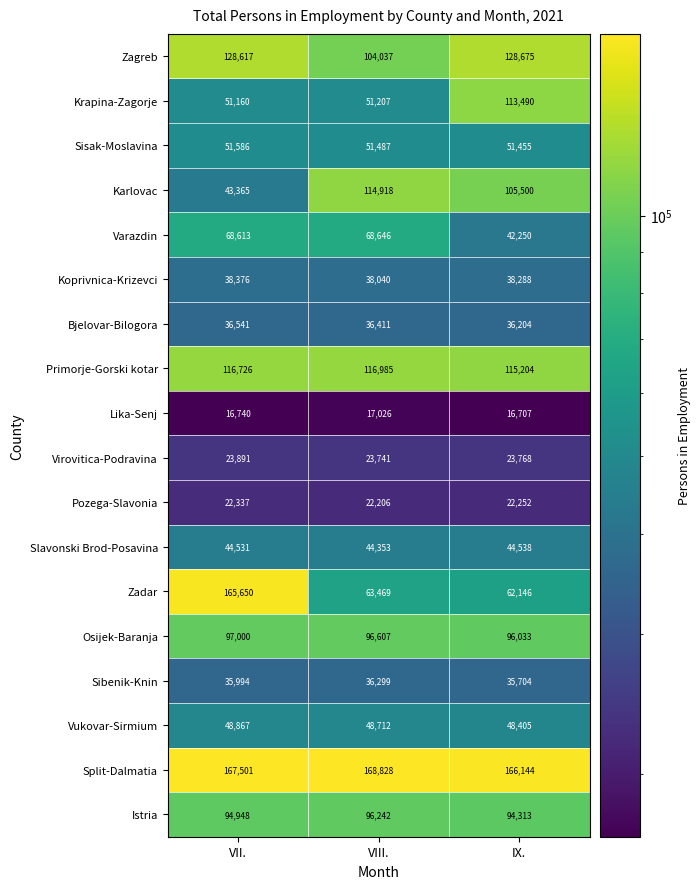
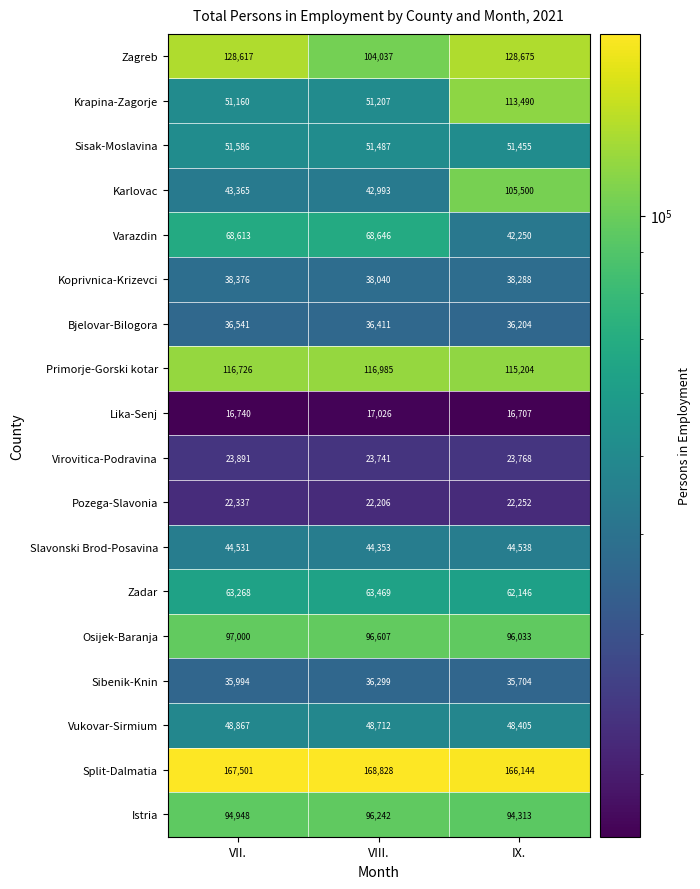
  {
    "Zagreb": {
      "VII.": "128,617",
      "VIII.": "104,037",
      "IX.": "128,675"
    },
    "Krapina-Zagorje": {
      "VII.": "51,160",
      "VIII.": "51,207",
      "IX.": "113,490"
    },
    "Sisak-Moslavina": {
      "VII.": "51,586",
      "VIII.": "51,487",
      "IX.": "51,455"
    },
    "Karlovac": {
      "VII.": "43,365",
-     "VIII.": "114,918",
+     "VIII.": "42,993",
      "IX.": "105,500"
    },
    "Varazdin": {
      "VII.": "68,613",
      "VIII.": "68,646",
      "IX.": "42,250"
    },
    "Koprivnica-Krizevci": {
      "VII.": "38,376",
      "VIII.": "38,040",
      "IX.": "38,288"
    },
    "Bjelovar-Bilogora": {
      "VII.": "36,541",
      "VIII.": "36,411",
      "IX.": "36,204"
    },
    "Primorje-Gorski kotar": {
      "VII.": "116,726",
      "VIII.": "116,985",
      "IX.": "115,204"
    },
    "Lika-Senj": {
      "VII.": "16,740",
      "VIII.": "17,026",
      "IX.": "16,707"
    },
    "Virovitica-Podravina": {
      "VII.": "23,891",
      "VIII.": "23,741",
      "IX.": "23,768"
    },
    "Pozega-Slavonia": {
      "VII.": "22,337",
      "VIII.": "22,206",
      "IX.": "22,252"
    },
    "Slavonski Brod-Posavina": {
      "VII.": "44,531",
      "VIII.": "44,353",
      "IX.": "44,538"
    },
    "Zadar": {
-     "VII.": "165,650",
+     "VII.": "63,268",
      "VIII.": "63,469",
      "IX.": "62,146"
    },
    "Osijek-Baranja": {
      "VII.": "97,000",
      "VIII.": "96,607",
      "IX.": "96,033"
    },
    "Sibenik-Knin": {
      "VII.": "35,994",
      "VIII.": "36,299",
      "IX.": "35,704"
    },
    "Vukovar-Sirmium": {
      "VII.": "48,867",
      "VIII.": "48,712",
      "IX.": "48,405"
    },
    "Split-Dalmatia": {
      "VII.": "167,501",
      "VIII.": "168,828",
      "IX.": "166,144"
    },
    "Istria": {
      "VII.": "94,948",
      "VIII.": "96,242",
      "IX.": "94,313"
    }
  }
